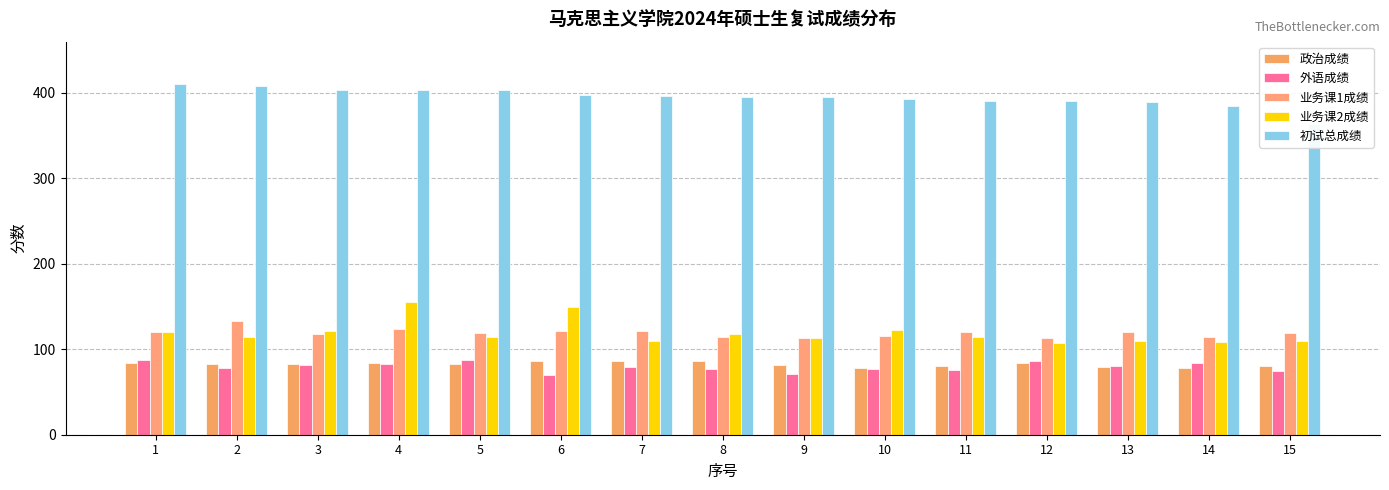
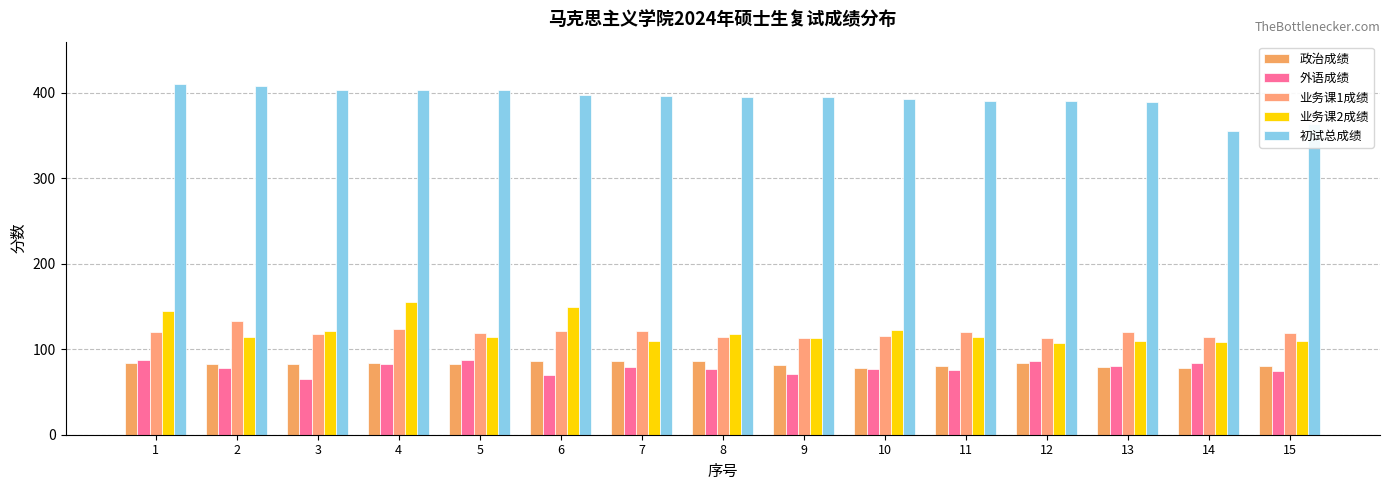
  {
    "外语成绩": {
      "1": 90,
      "2": 80,
-     "3": 80,
+     "3": 70,
      "4": 80,
      "5": 90,
      "6": 70,
      "7": 80,
      "8": 80,
      "9": 70,
      "10": 80,
      "11": 80,
      "12": 90,
      "13": 80,
      "14": 80,
      "15": 80
    },
    "业务课2成绩": {
-     "1": 120,
+     "1": 150,
      "2": 110,
      "3": 120,
      "4": 160,
      "5": 110,
      "6": 150,
      "7": 110,
      "8": 120,
      "9": 110,
      "10": 120,
      "11": 110,
      "12": 110,
      "13": 110,
      "14": 110,
      "15": 110
    },
    "初试总成绩": {
      "1": 410,
      "2": 410,
      "3": 400,
      "4": 400,
      "5": 400,
      "6": 400,
      "7": 400,
      "8": 400,
      "9": 400,
      "10": 390,
      "11": 390,
      "12": 390,
      "13": 390,
-     "14": 390
+     "14": 360
    }
  }
